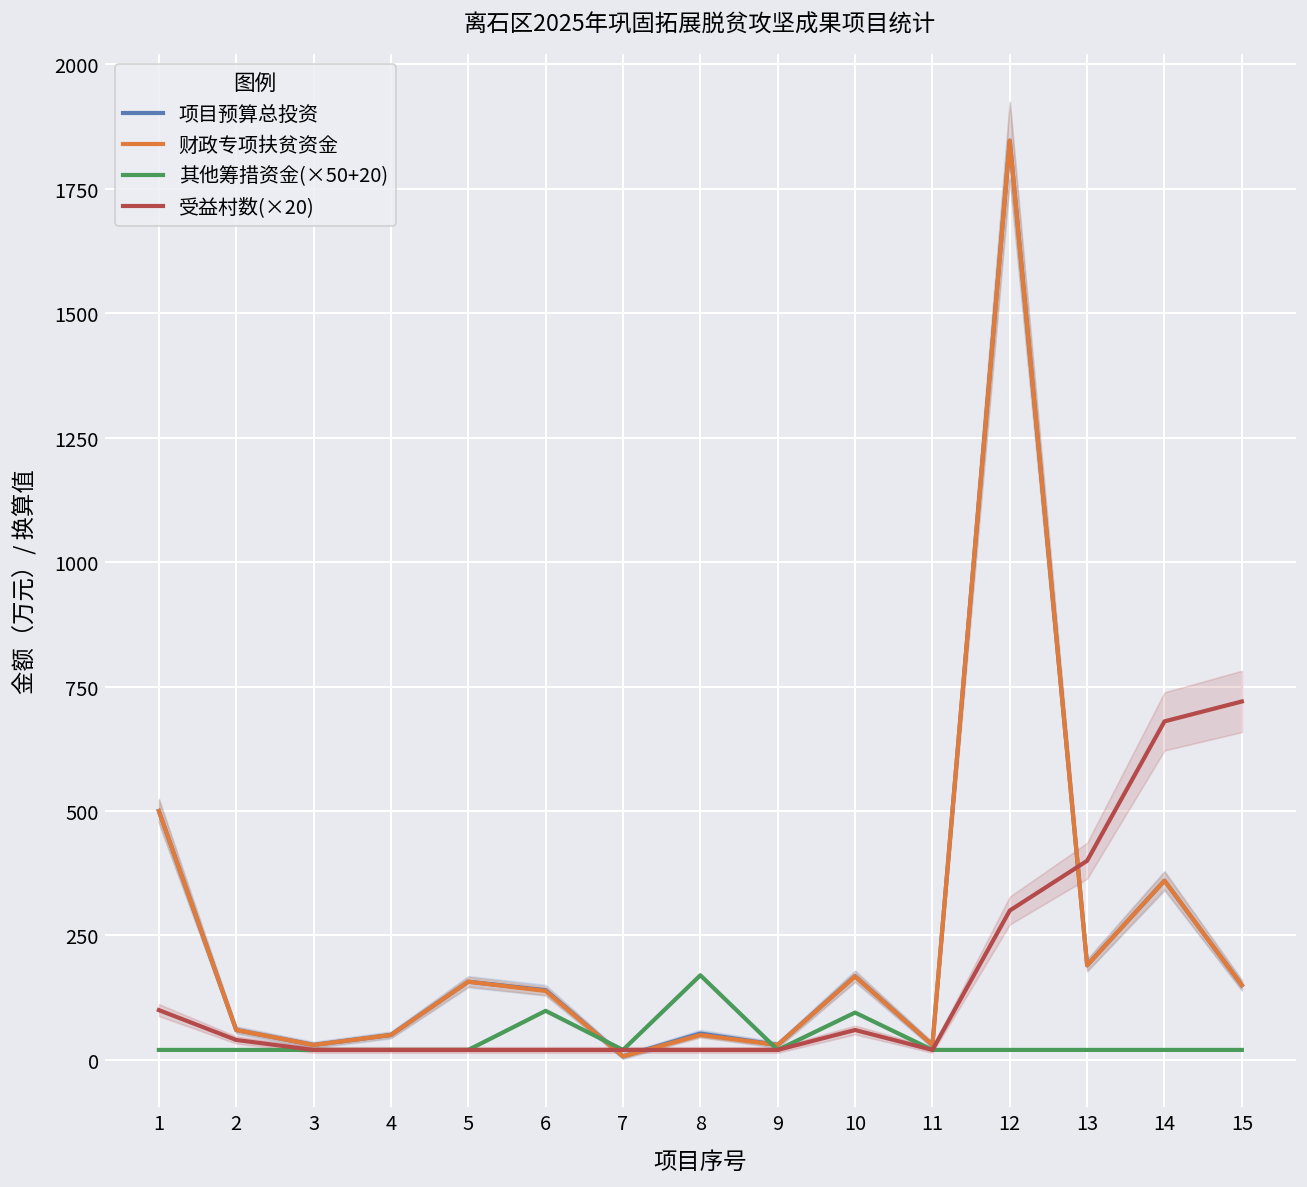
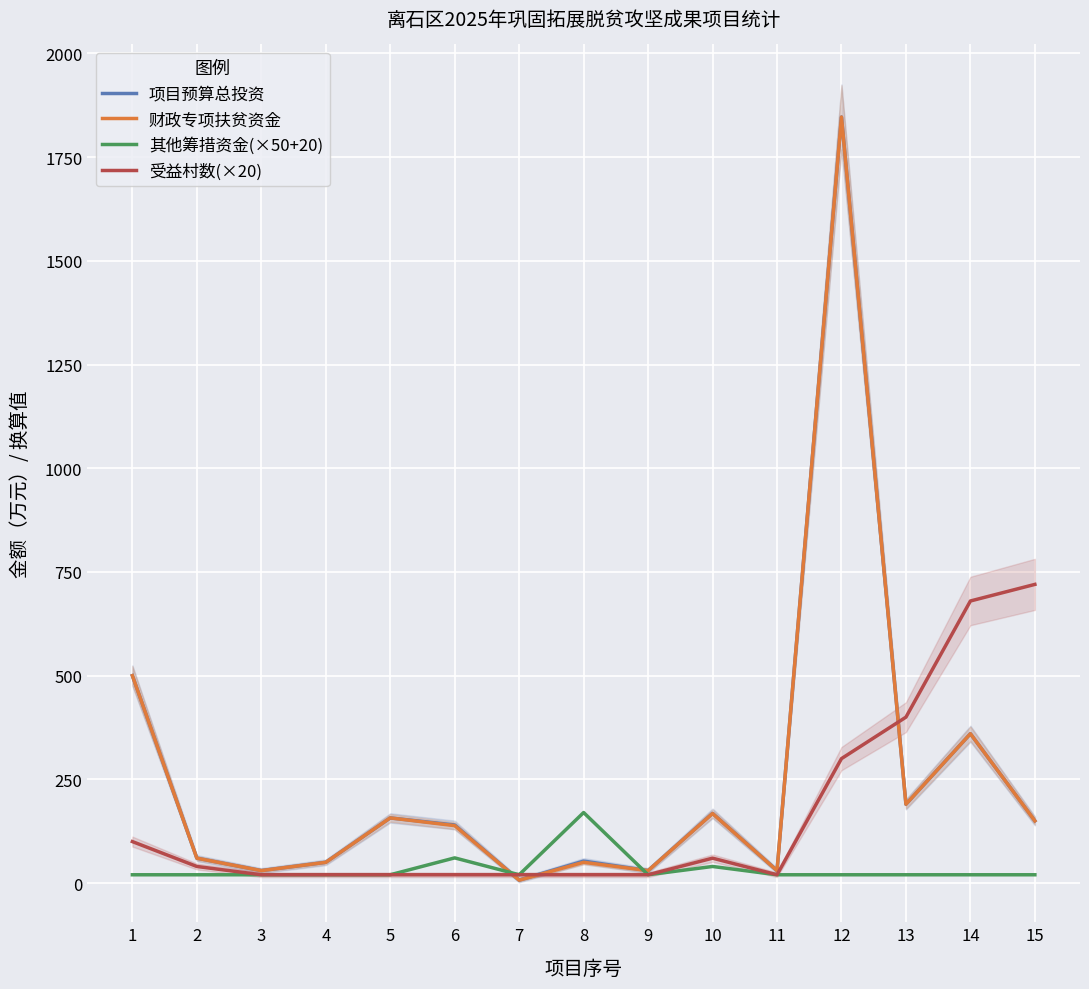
  {
    "其他筹措资金(×50+20)": {
      "1": 20,
      "2": 20,
-     "6": 100,
+     "6": 60,
      "8": 170,
-     "10": 100,
+     "10": 40,
      "12": 20,
      "13": 20,
      "14": 20,
      "15": 20
    }
  }
